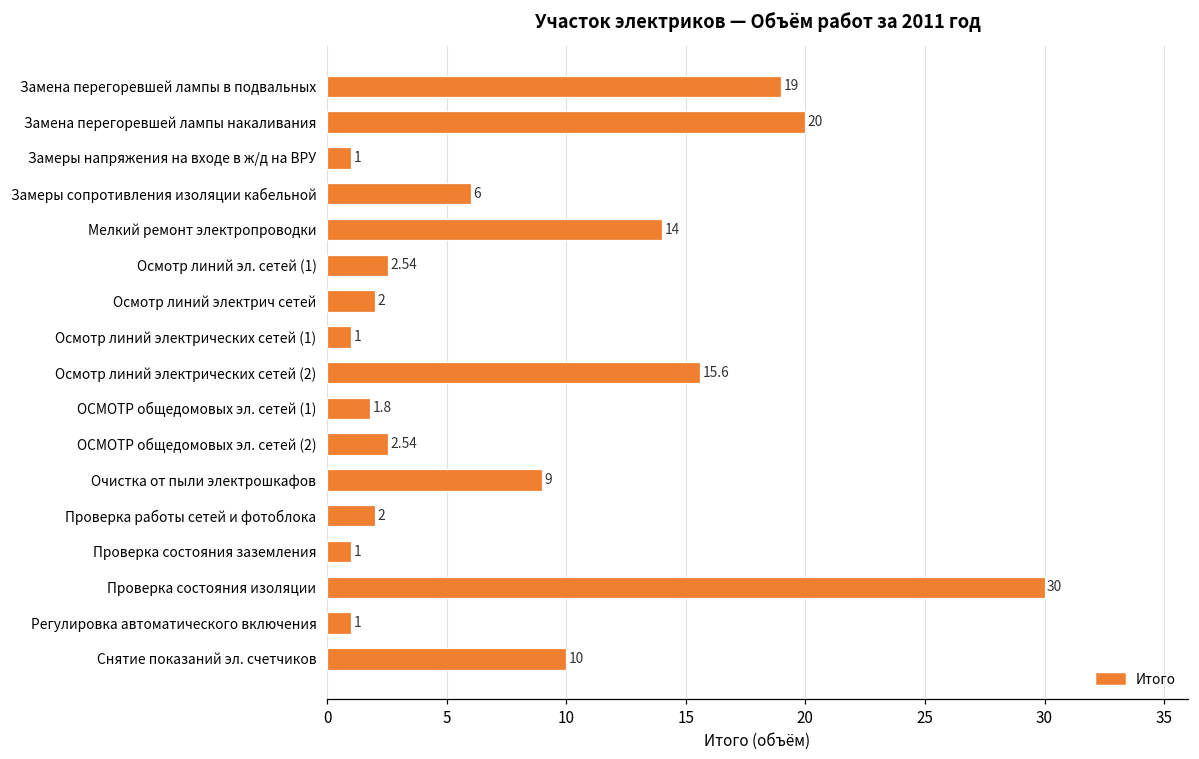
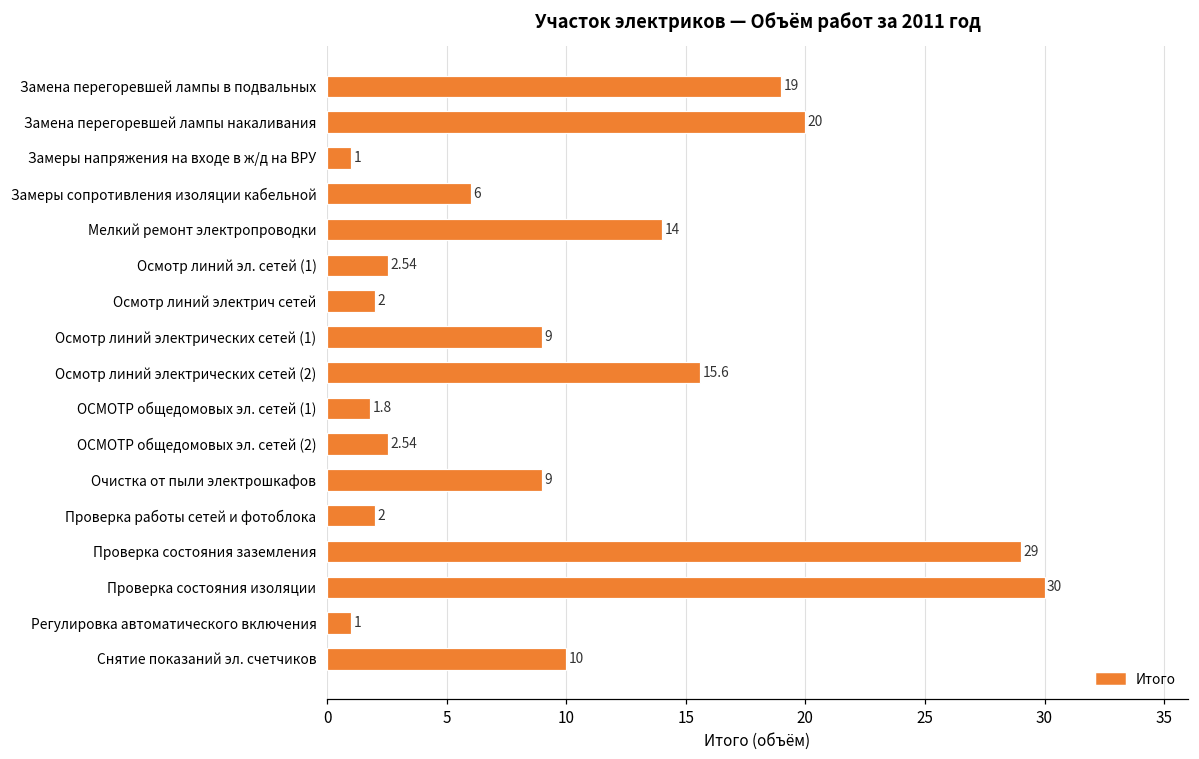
  {
    "Замена перегоревшей лампы в подвальных": 19,
    "Замена перегоревшей лампы накаливания": 20,
    "Замеры напряжения на входе в ж/д на ВРУ": 1,
    "Замеры сопротивления изоляции кабельной": 6,
    "Мелкий ремонт электропроводки": 14,
    "Осмотр линий эл. сетей (1)": 2.54,
    "Осмотр линий электрич сетей": 2,
-   "Осмотр линий электрических сетей (1)": 1,
+   "Осмотр линий электрических сетей (1)": 9,
    "Осмотр линий электрических сетей (2)": 15.6,
    "ОСМОТР общедомовых эл. сетей (1)": 1.8,
    "ОСМОТР общедомовых эл. сетей (2)": 2.54,
    "Очистка от пыли электрошкафов": 9,
    "Проверка работы сетей и фотоблока": 2,
-   "Проверка состояния заземления": 1,
+   "Проверка состояния заземления": 29,
    "Проверка состояния изоляции": 30,
    "Регулировка автоматического включения": 1,
    "Снятие показаний эл. счетчиков": 10
  }
